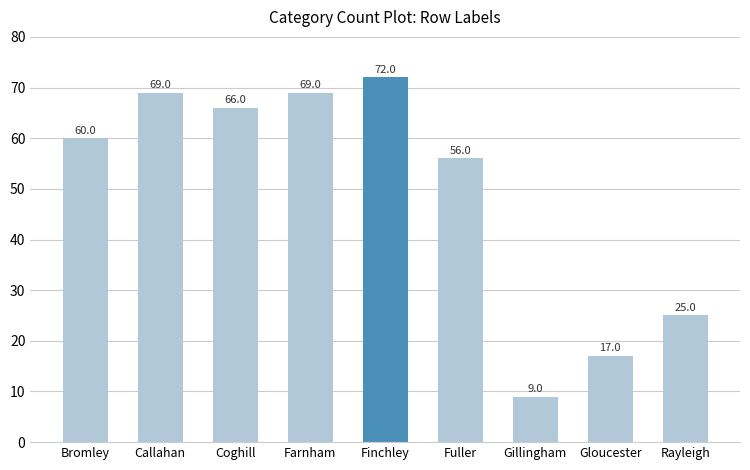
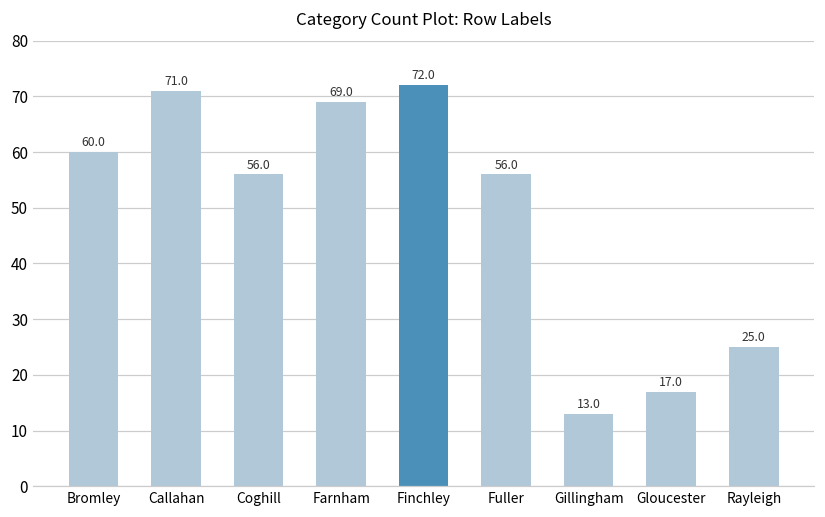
  {
    "Bromley": 60.0,
-   "Callahan": 69.0,
-   "Coghill": 66.0,
+   "Callahan": 71.0,
+   "Coghill": 56.0,
    "Farnham": 69.0,
    "Finchley": 72.0,
    "Fuller": 56.0,
-   "Gillingham": 9.0,
+   "Gillingham": 13.0,
    "Gloucester": 17.0,
    "Rayleigh": 25.0
  }
